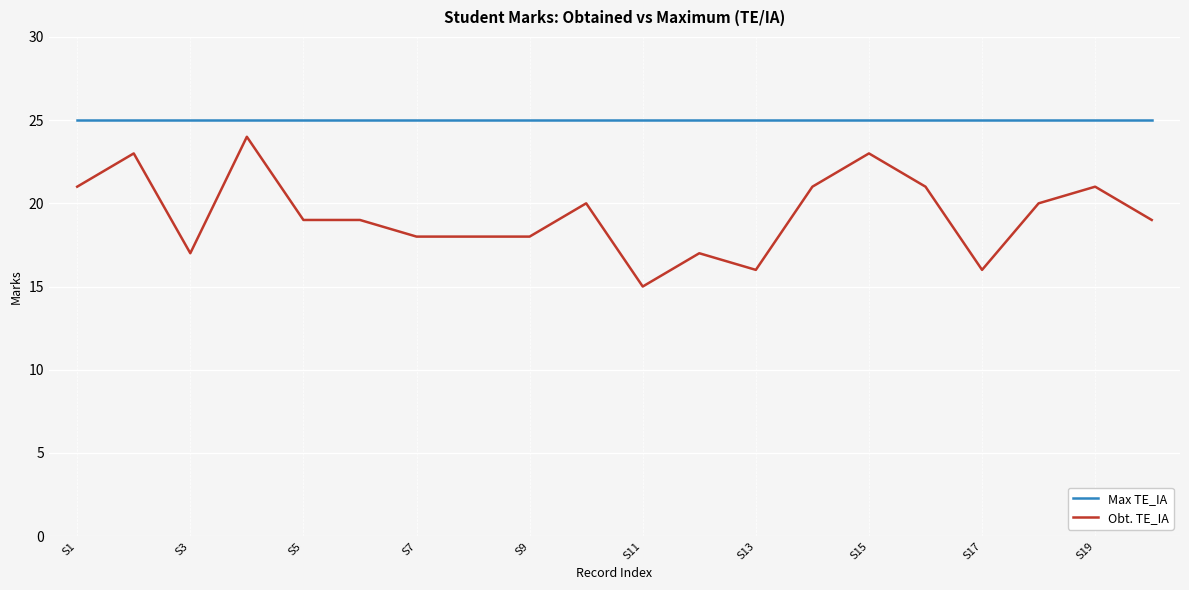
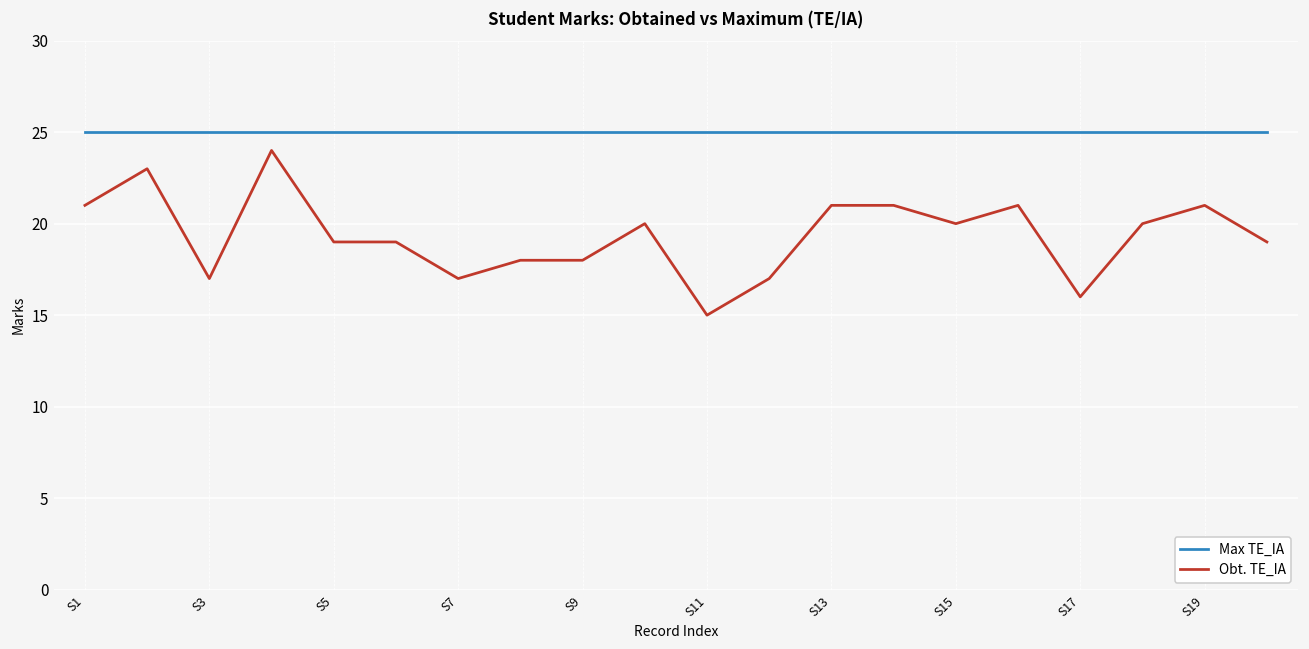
  {
    "Max TE_IA": {
      "S1": 25,
      "S3": 25,
      "S5": 25,
      "S7": 25,
      "S9": 25,
      "S11": 25,
      "S13": 25,
      "S15": 25,
      "S17": 25,
      "S19": 25
    },
    "Obt. TE_IA": {
      "S1": 21,
      "S3": 17,
      "S5": 19,
-     "S7": 18,
+     "S7": 17,
      "S9": 18,
      "S11": 15,
-     "S13": 16,
-     "S15": 23,
+     "S13": 21,
+     "S15": 20,
      "S17": 16,
      "S19": 21
    }
  }
